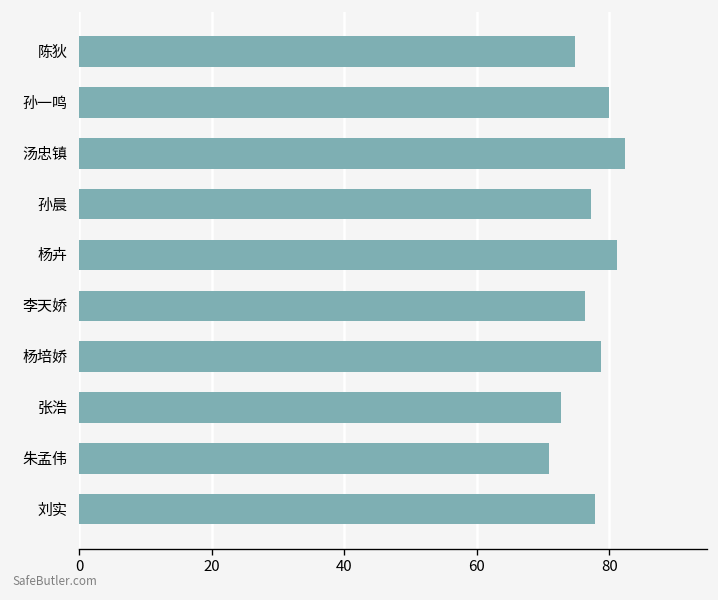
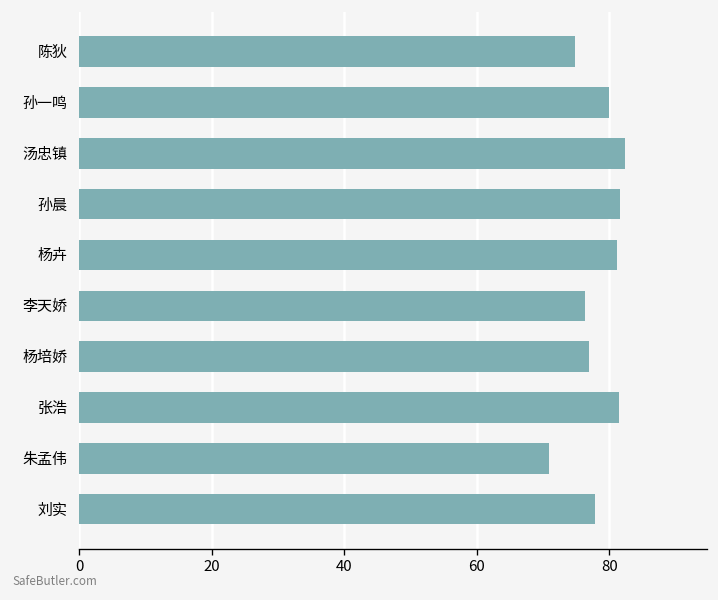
  {
    "陈狄": 75,
    "孙一鸣": 80,
    "汤忠镇": 82,
-   "孙晨": 77,
+   "孙晨": 82,
    "杨卉": 81,
    "李天娇": 76,
-   "杨培娇": 79,
-   "张浩": 73,
+   "杨培娇": 77,
+   "张浩": 81,
    "朱孟伟": 71,
    "刘实": 78
  }
